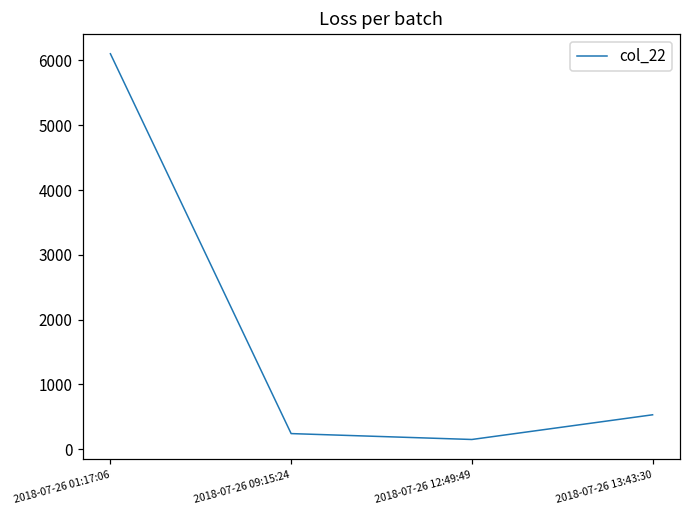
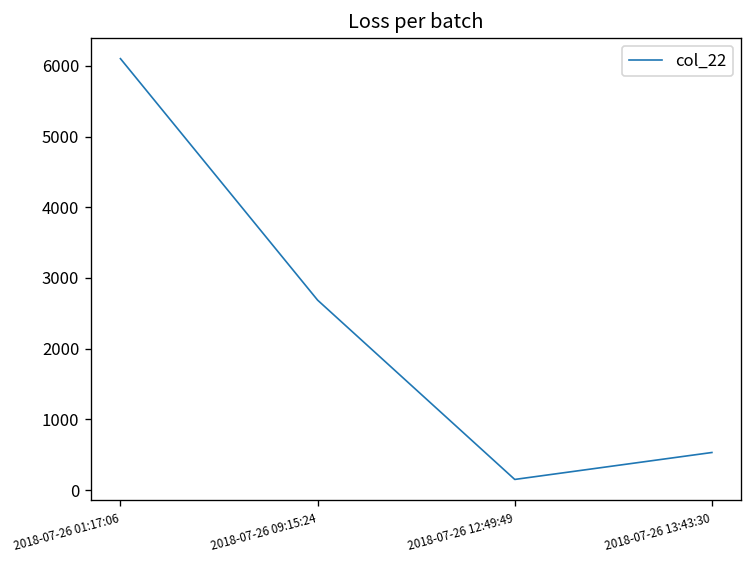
  {
    "2018-07-26 01:17:06": 6100,
-   "2018-07-26 09:15:24": 200,
+   "2018-07-26 09:15:24": 2700,
    "2018-07-26 12:49:49": 200,
    "2018-07-26 13:43:30": 500
  }
